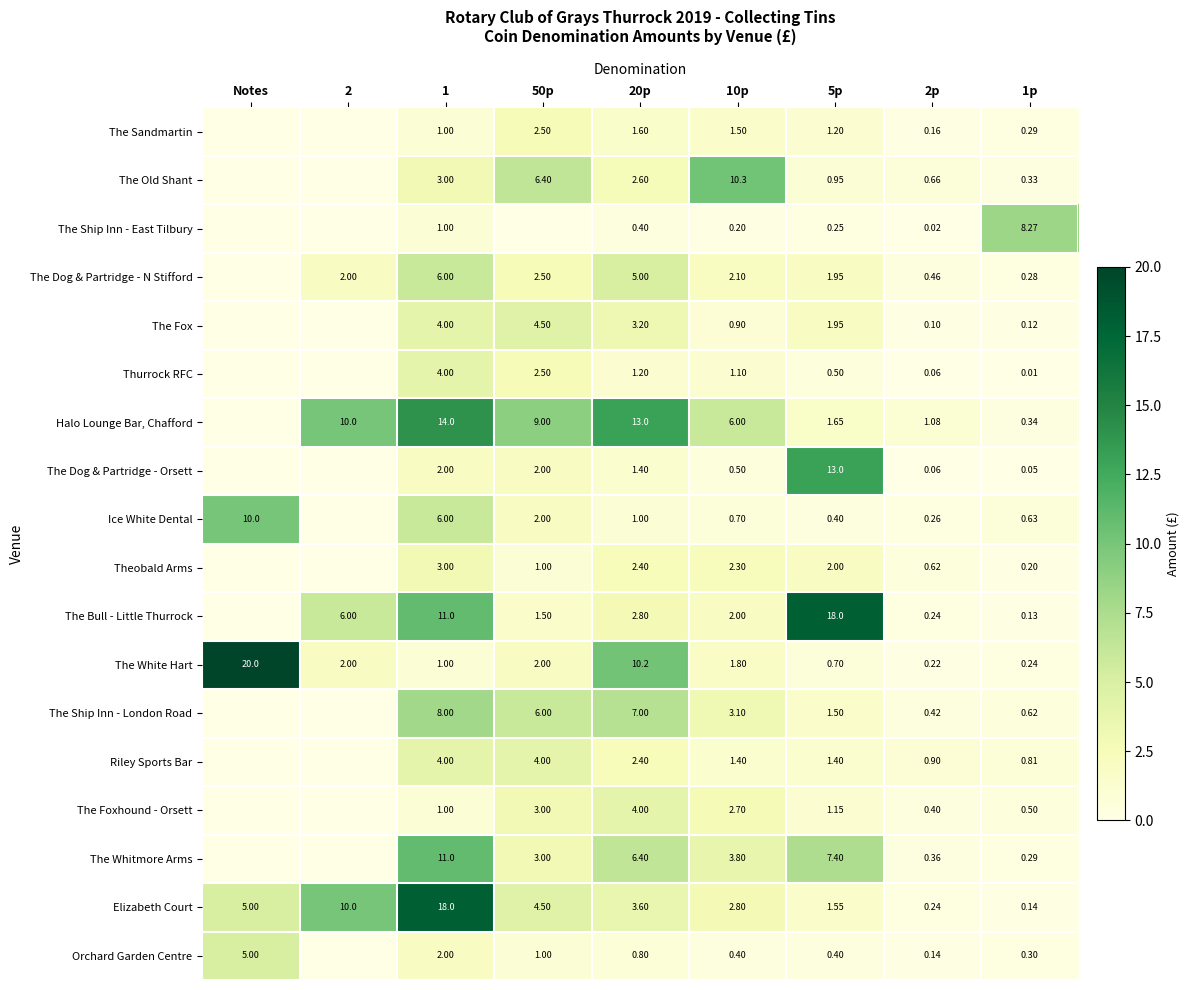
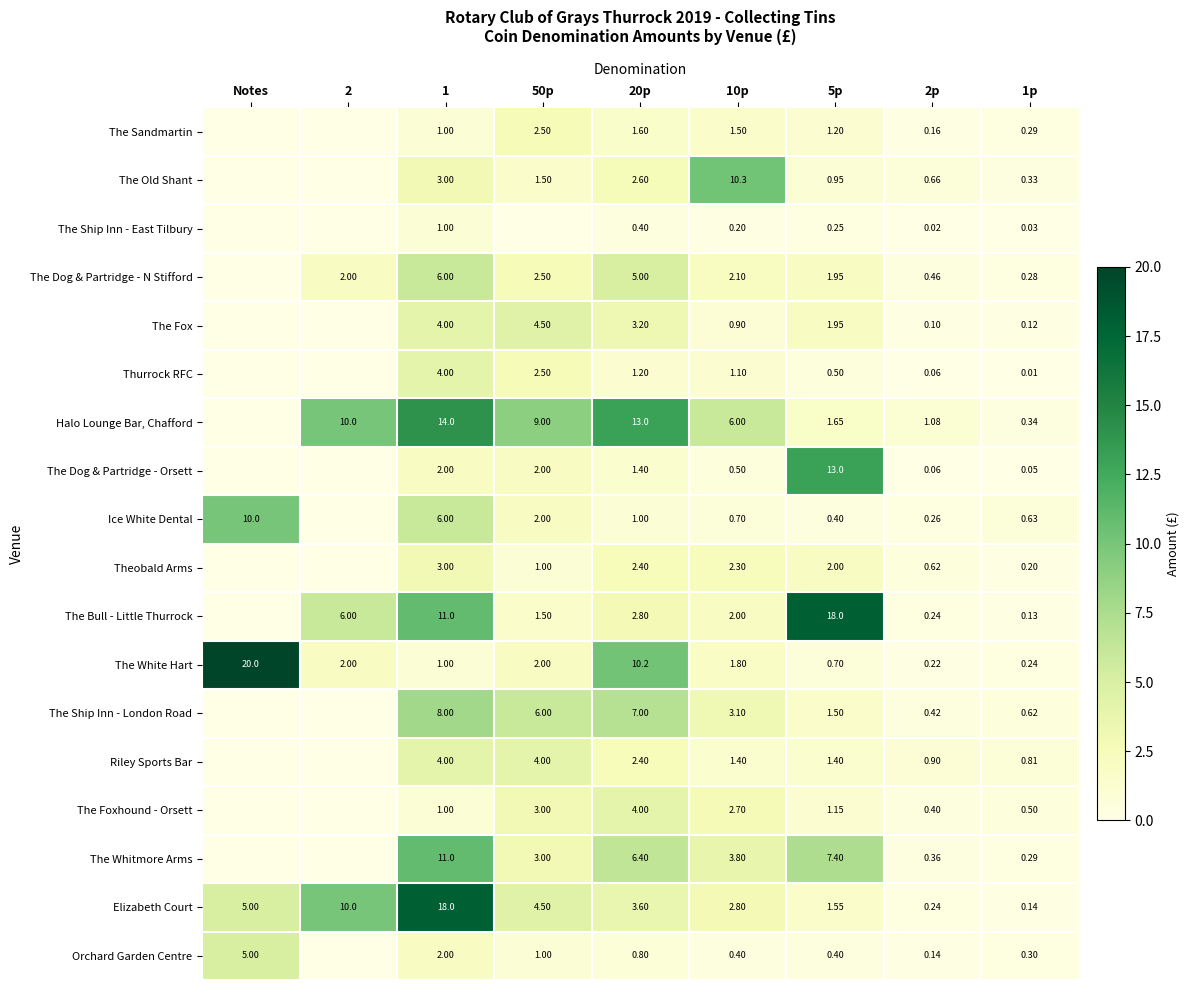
  {
    "The Sandmartin": {
      "1": 1.00,
      "50p": 2.50,
      "20p": 1.60,
      "10p": 1.50,
      "5p": 1.20,
      "2p": 0.16,
      "1p": 0.29
    },
    "The Old Shant": {
      "1": 3.00,
-     "50p": 6.40,
+     "50p": 1.50,
      "20p": 2.60,
      "10p": 10.3,
      "5p": 0.95,
      "2p": 0.66,
      "1p": 0.33
    },
    "The Ship Inn - East Tilbury": {
      "1": 1.00,
      "20p": 0.40,
      "10p": 0.20,
      "5p": 0.25,
      "2p": 0.02,
-     "1p": 8.27
+     "1p": 0.03
    },
    "The Dog & Partridge - N Stifford": {
      "2": 2.00,
      "1": 6.00,
      "50p": 2.50,
      "20p": 5.00,
      "10p": 2.10,
      "5p": 1.95,
      "2p": 0.46,
      "1p": 0.28
    },
    "The Fox": {
      "1": 4.00,
      "50p": 4.50,
      "20p": 3.20,
      "10p": 0.90,
      "5p": 1.95,
      "2p": 0.10,
      "1p": 0.12
    },
    "Thurrock RFC": {
      "1": 4.00,
      "50p": 2.50,
      "20p": 1.20,
      "10p": 1.10,
      "5p": 0.50,
      "2p": 0.06,
      "1p": 0.01
    },
    "Halo Lounge Bar, Chafford": {
      "2": 10.0,
      "1": 14.0,
      "50p": 9.00,
      "20p": 13.0,
      "10p": 6.00,
      "5p": 1.65,
      "2p": 1.08,
      "1p": 0.34
    },
    "The Dog & Partridge - Orsett": {
      "1": 2.00,
      "50p": 2.00,
      "20p": 1.40,
      "10p": 0.50,
      "5p": 13.0,
      "2p": 0.06,
      "1p": 0.05
    },
    "Ice White Dental": {
      "Notes": 10.0,
      "1": 6.00,
      "50p": 2.00,
      "20p": 1.00,
      "10p": 0.70,
      "5p": 0.40,
      "2p": 0.26,
      "1p": 0.63
    },
    "Theobald Arms": {
      "1": 3.00,
      "50p": 1.00,
      "20p": 2.40,
      "10p": 2.30,
      "5p": 2.00,
      "2p": 0.62,
      "1p": 0.20
    },
    "The Bull - Little Thurrock": {
      "2": 6.00,
      "1": 11.0,
      "50p": 1.50,
      "20p": 2.80,
      "10p": 2.00,
      "5p": 18.0,
      "2p": 0.24,
      "1p": 0.13
    },
    "The White Hart": {
      "Notes": 20.0,
      "2": 2.00,
      "1": 1.00,
      "50p": 2.00,
      "20p": 10.2,
      "10p": 1.80,
      "5p": 0.70,
      "2p": 0.22,
      "1p": 0.24
    },
    "The Ship Inn - London Road": {
      "1": 8.00,
      "50p": 6.00,
      "20p": 7.00,
      "10p": 3.10,
      "5p": 1.50,
      "2p": 0.42,
      "1p": 0.62
    },
    "Riley Sports Bar": {
      "1": 4.00,
      "50p": 4.00,
      "20p": 2.40,
      "10p": 1.40,
      "5p": 1.40,
      "2p": 0.90,
      "1p": 0.81
    },
    "The Foxhound - Orsett": {
      "1": 1.00,
      "50p": 3.00,
      "20p": 4.00,
      "10p": 2.70,
      "5p": 1.15,
      "2p": 0.40,
      "1p": 0.50
    },
    "The Whitmore Arms": {
      "1": 11.0,
      "50p": 3.00,
      "20p": 6.40,
      "10p": 3.80,
      "5p": 7.40,
      "2p": 0.36,
      "1p": 0.29
    },
    "Elizabeth Court": {
      "Notes": 5.00,
      "2": 10.0,
      "1": 18.0,
      "50p": 4.50,
      "20p": 3.60,
      "10p": 2.80,
      "5p": 1.55,
      "2p": 0.24,
      "1p": 0.14
    },
    "Orchard Garden Centre": {
      "Notes": 5.00,
      "1": 2.00,
      "50p": 1.00,
      "20p": 0.80,
      "10p": 0.40,
      "5p": 0.40,
      "2p": 0.14,
      "1p": 0.30
    }
  }
